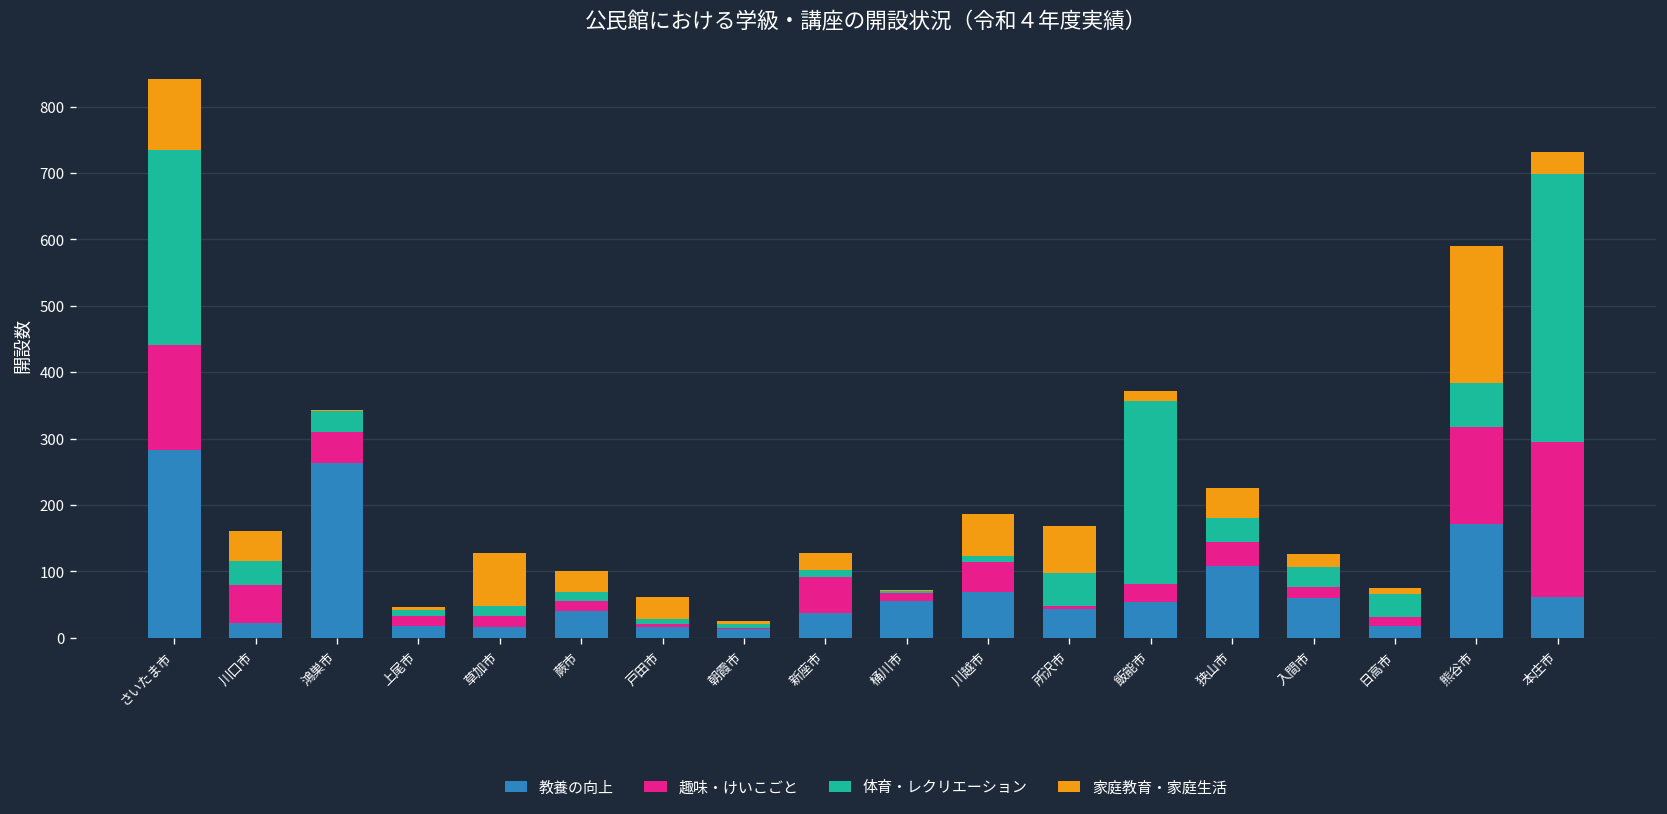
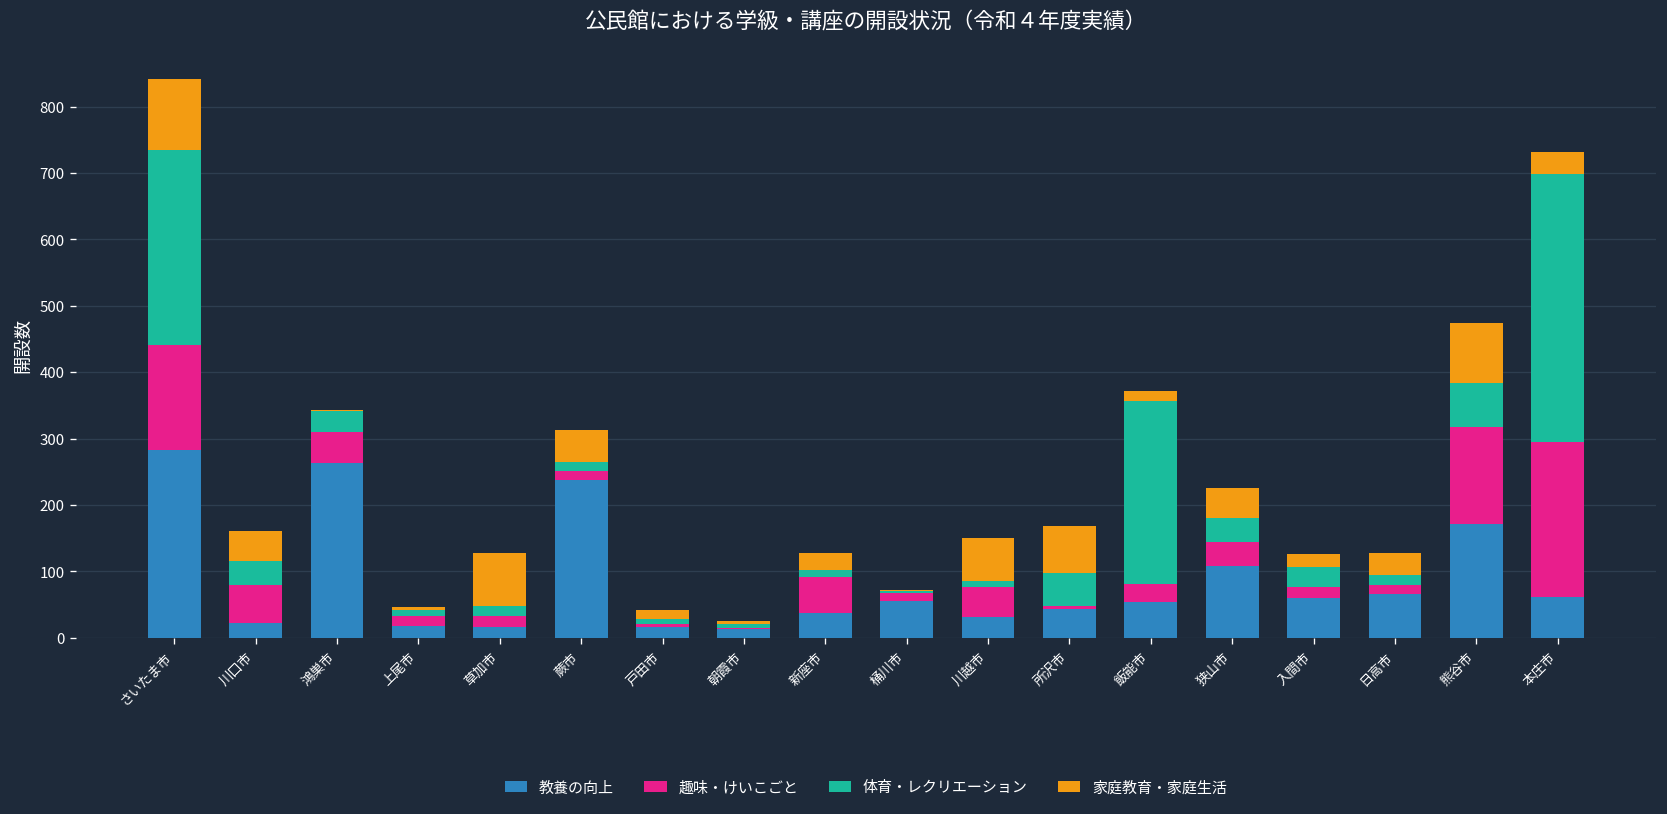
  {
    "教養の向上": {
      "さいたま市": 280,
      "川口市": 20,
      "鴻巣市": 260,
      "上尾市": 20,
      "草加市": 20,
-     "蕨市": 40,
+     "蕨市": 240,
      "戸田市": 20,
      "朝霞市": 10,
      "新座市": 40,
      "桶川市": 60,
-     "川越市": 70,
+     "川越市": 30,
      "所沢市": 40,
      "飯能市": 50,
      "狭山市": 110,
      "入間市": 60,
-     "日高市": 20,
+     "日高市": 70,
      "熊谷市": 170,
      "本庄市": 60
    },
    "趣味・けいこごと": {
      "さいたま市": 160,
      "川口市": 60,
      "鴻巣市": 50,
      "上尾市": 20,
      "草加市": 20,
      "蕨市": 10,
      "戸田市": 10,
      "新座市": 60,
      "桶川市": 10,
      "川越市": 50,
      "飯能市": 30,
      "狭山市": 40,
      "入間市": 20,
      "日高市": 10,
      "熊谷市": 150,
      "本庄市": 230
    },
    "体育・レクリエーション": {
      "さいたま市": 290,
      "川口市": 40,
      "鴻巣市": 30,
      "上尾市": 10,
      "草加市": 20,
      "蕨市": 10,
      "戸田市": 10,
      "朝霞市": 10,
      "新座市": 10,
      "川越市": 10,
      "所沢市": 50,
      "飯能市": 280,
      "狭山市": 40,
      "入間市": 30,
-     "日高市": 40,
+     "日高市": 20,
      "熊谷市": 70,
      "本庄市": 400
    },
    "家庭教育・家庭生活": {
      "さいたま市": 110,
      "川口市": 50,
      "上尾市": 10,
      "草加市": 80,
-     "蕨市": 30,
-     "戸田市": 30,
+     "蕨市": 50,
+     "戸田市": 10,
      "新座市": 30,
      "川越市": 60,
      "所沢市": 70,
      "飯能市": 20,
      "狭山市": 50,
      "入間市": 20,
-     "日高市": 10,
-     "熊谷市": 210,
+     "日高市": 30,
+     "熊谷市": 90,
      "本庄市": 30
    }
  }
